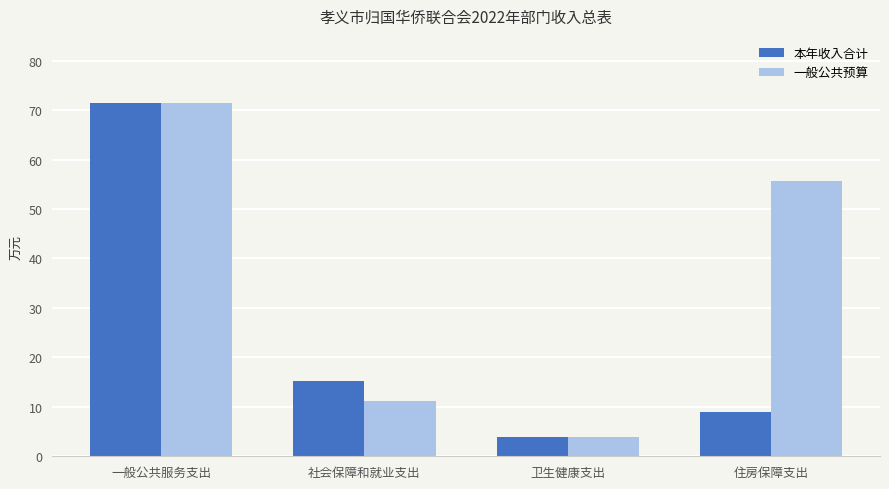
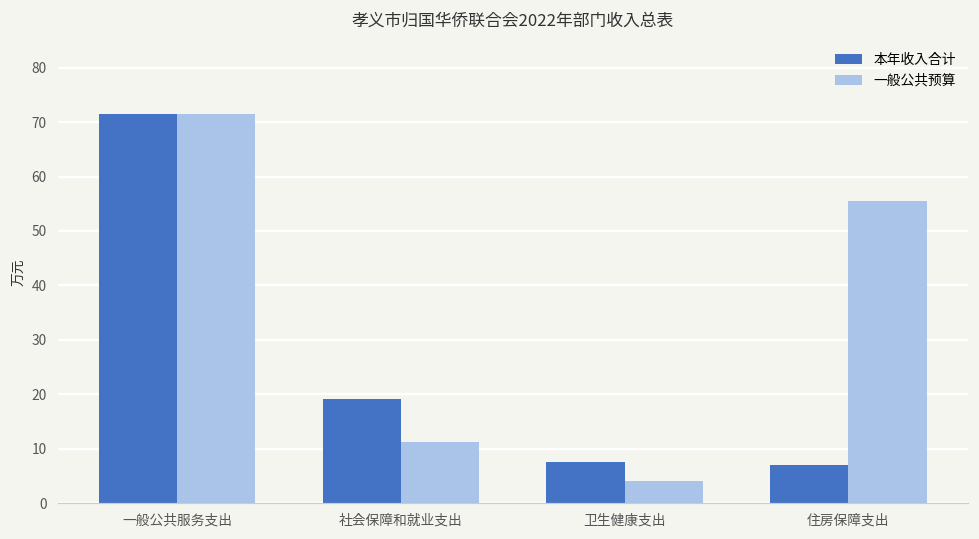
  {
    "本年收入合计": {
      "一般公共服务支出": 72,
-     "社会保障和就业支出": 15,
-     "卫生健康支出": 4,
-     "住房保障支出": 9
+     "社会保障和就业支出": 19,
+     "卫生健康支出": 8,
+     "住房保障支出": 7
    },
    "一般公共预算": {
      "一般公共服务支出": 72,
      "社会保障和就业支出": 11,
      "卫生健康支出": 4,
      "住房保障支出": 56
    }
  }
